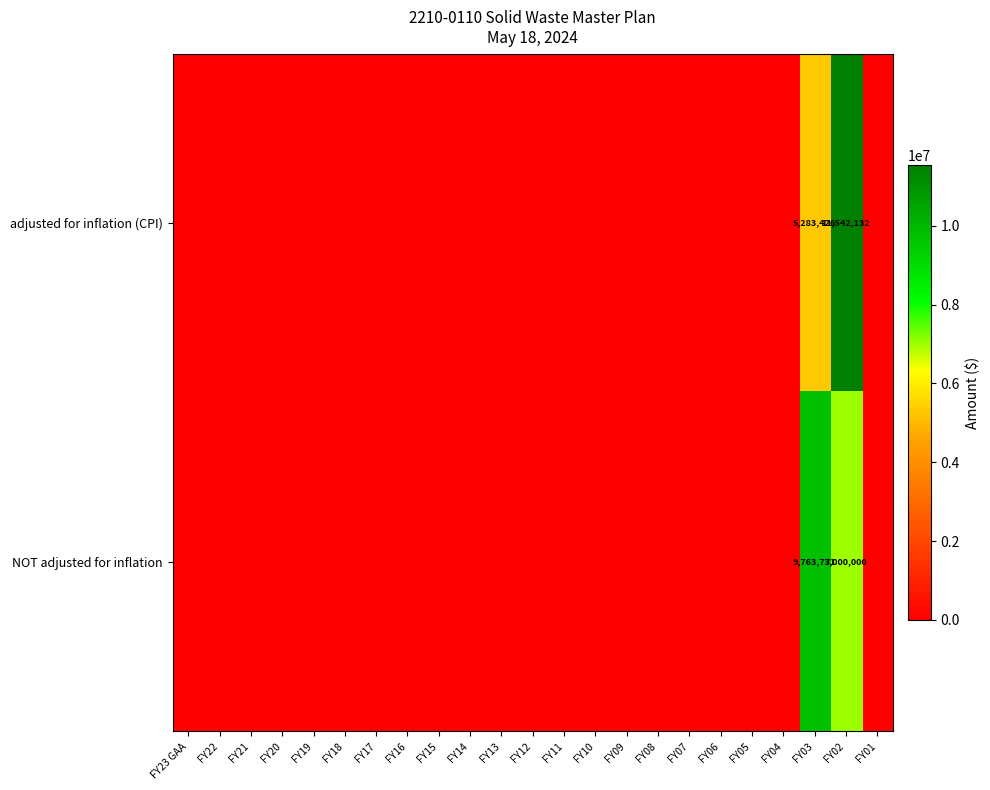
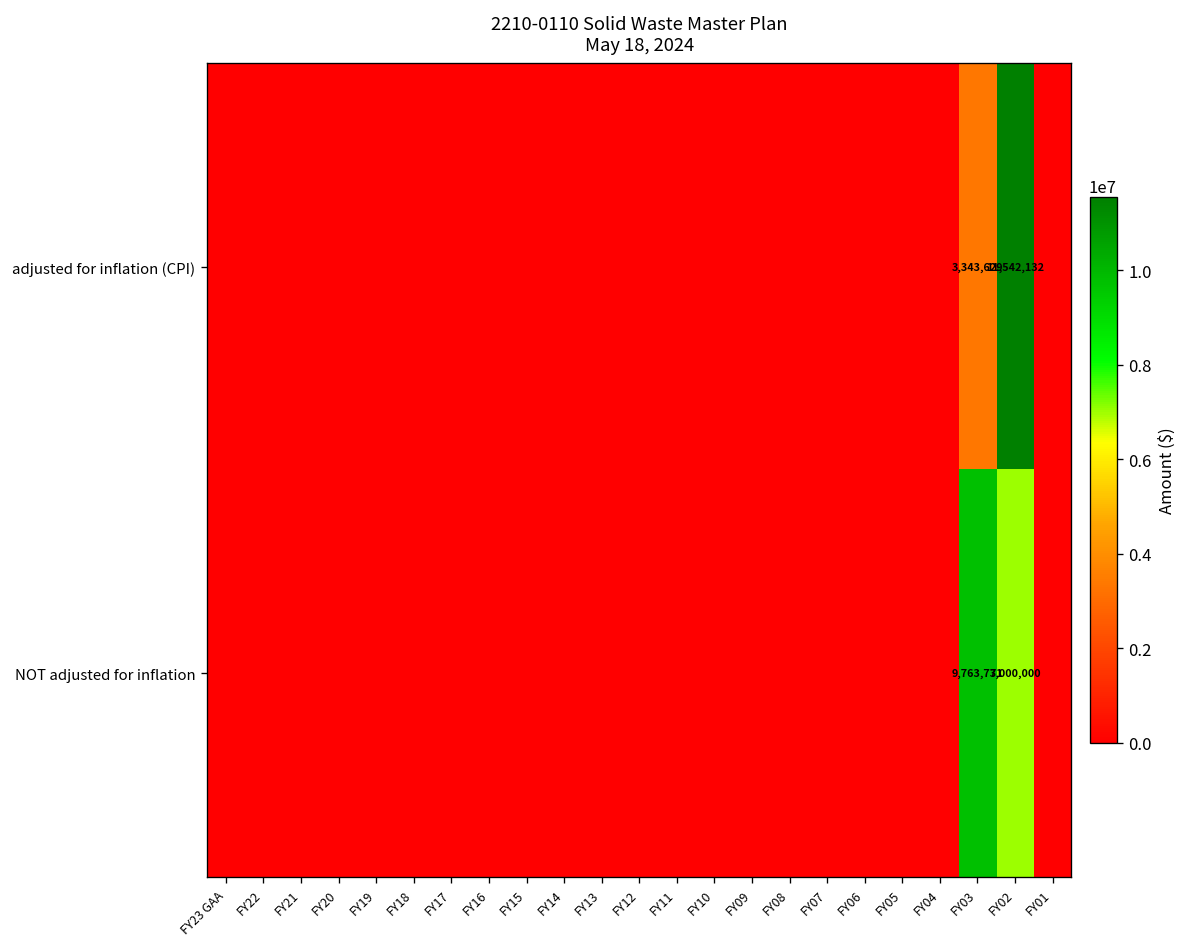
  {
    "adjusted for inflation (CPI)": {
-     "FY03": "5,283,426"
+     "FY03": "3,343,629"
    }
  }
